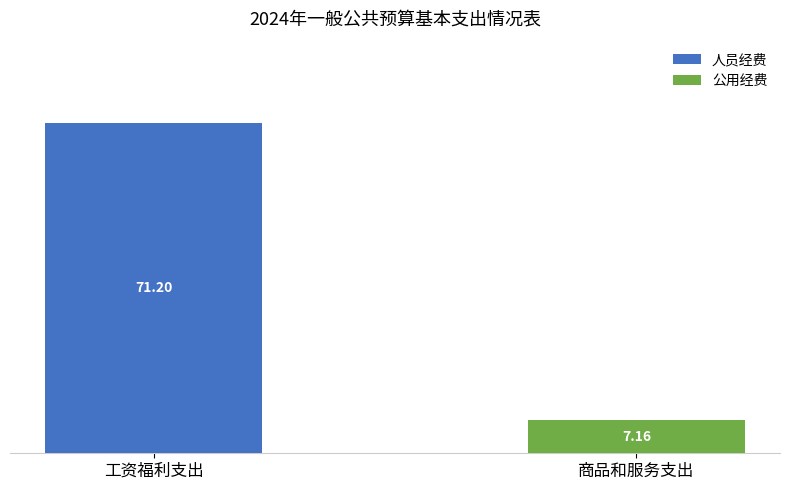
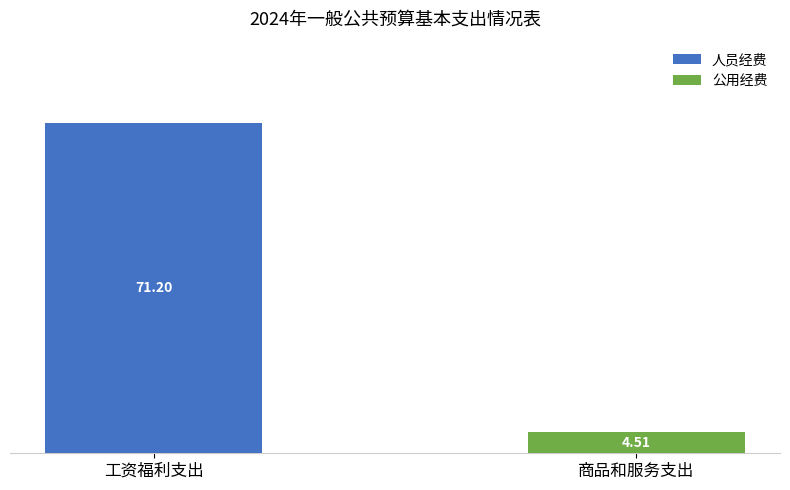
  {
    "人员经费": {
      "工资福利支出": 71.20
    },
    "公用经费": {
-     "商品和服务支出": 7.16
+     "商品和服务支出": 4.51
    }
  }
